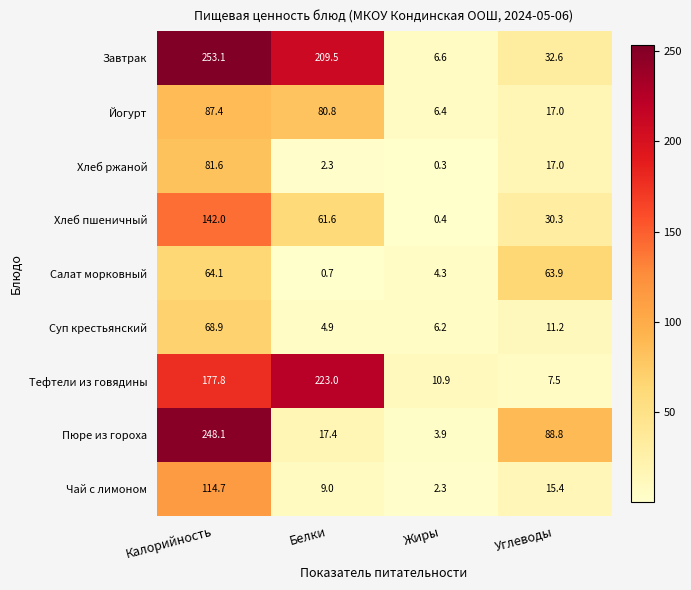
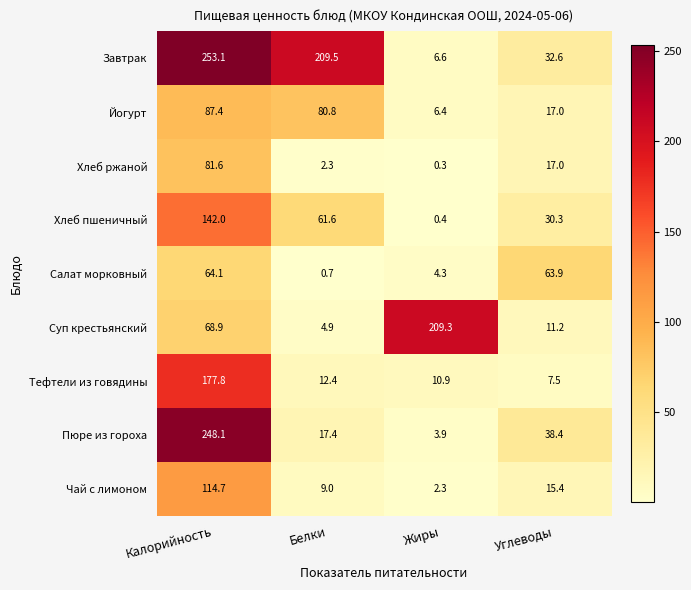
  {
    "Завтрак": {
      "Калорийность": 253.1,
      "Белки": 209.5,
      "Жиры": 6.6,
      "Углеводы": 32.6
    },
    "Йогурт": {
      "Калорийность": 87.4,
      "Белки": 80.8,
      "Жиры": 6.4,
      "Углеводы": 17.0
    },
    "Хлеб ржаной": {
      "Калорийность": 81.6,
      "Белки": 2.3,
      "Жиры": 0.3,
      "Углеводы": 17.0
    },
    "Хлеб пшеничный": {
      "Калорийность": 142.0,
      "Белки": 61.6,
      "Жиры": 0.4,
      "Углеводы": 30.3
    },
    "Салат морковный": {
      "Калорийность": 64.1,
      "Белки": 0.7,
      "Жиры": 4.3,
      "Углеводы": 63.9
    },
    "Суп крестьянский": {
      "Калорийность": 68.9,
      "Белки": 4.9,
-     "Жиры": 6.2,
+     "Жиры": 209.3,
      "Углеводы": 11.2
    },
    "Тефтели из говядины": {
      "Калорийность": 177.8,
-     "Белки": 223.0,
+     "Белки": 12.4,
      "Жиры": 10.9,
      "Углеводы": 7.5
    },
    "Пюре из гороха": {
      "Калорийность": 248.1,
      "Белки": 17.4,
      "Жиры": 3.9,
-     "Углеводы": 88.8
+     "Углеводы": 38.4
    },
    "Чай с лимоном": {
      "Калорийность": 114.7,
      "Белки": 9.0,
      "Жиры": 2.3,
      "Углеводы": 15.4
    }
  }
